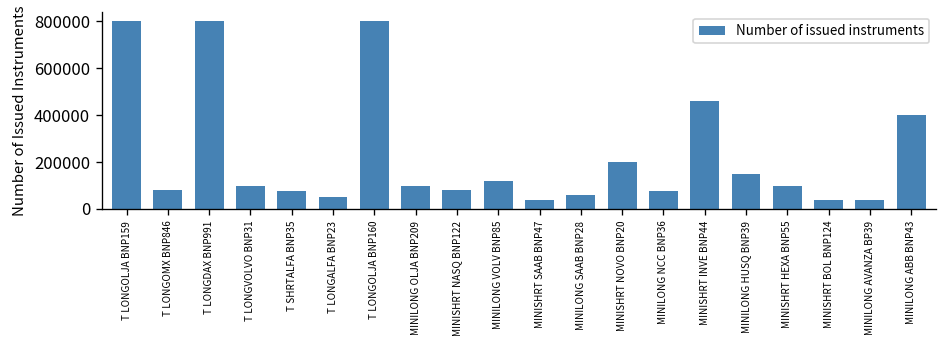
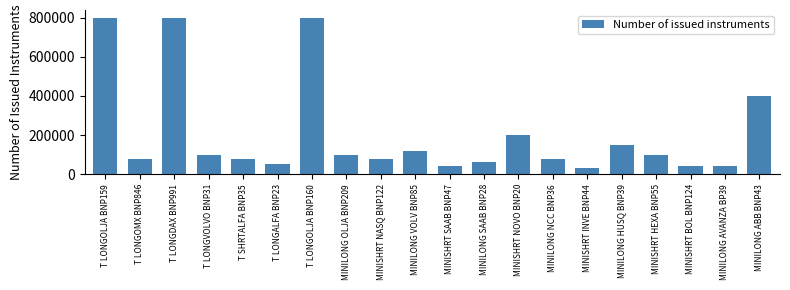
  {
    "T LONGOLJA BNP159": 800000,
    "T LONGOMX BNP846": 80000,
    "T LONGDAX BNP991": 800000,
    "T LONGVOLVO BNP31": 100000,
    "T SHRTALFA BNP35": 80000,
    "T LONGALFA BNP23": 50000,
    "T LONGOLJA BNP160": 800000,
    "MINILONG OLJA BNP209": 100000,
    "MINISHRT NASQ BNP122": 80000,
    "MINILONG VOLV BNP85": 120000,
    "MINISHRT SAAB BNP47": 40000,
    "MINILONG SAAB BNP28": 60000,
    "MINISHRT NOVO BNP20": 200000,
    "MINILONG NCC BNP36": 80000,
-   "MINISHRT INVE BNP44": 460000,
+   "MINISHRT INVE BNP44": 30000,
    "MINILONG HUSQ BNP39": 150000,
    "MINISHRT HEXA BNP55": 100000,
    "MINISHRT BOL BNP124": 40000,
    "MINILONG AVANZA BP39": 40000,
    "MINILONG ABB BNP43": 400000
  }
